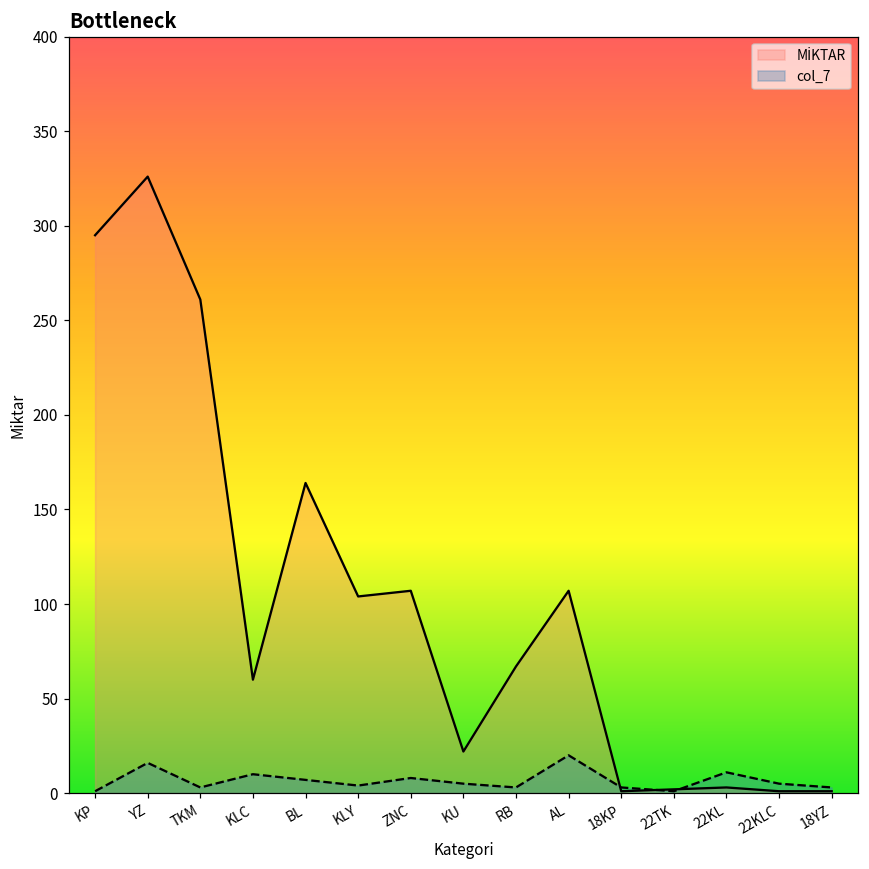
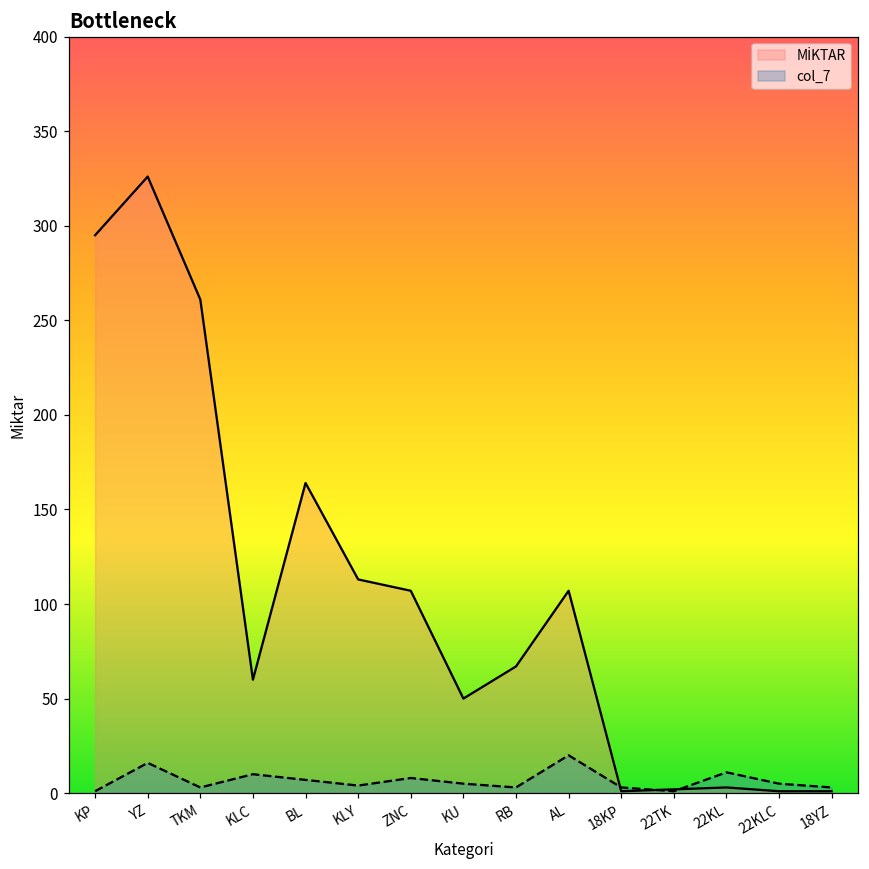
  {
    "MİKTAR": {
      "KP": 295,
      "YZ": 326,
      "TKM": 261,
      "KLC": 60,
      "BL": 164,
-     "KLY": 104,
+     "KLY": 113,
      "ZNC": 107,
-     "KU": 22,
+     "KU": 50,
      "RB": 67,
      "AL": 107,
      "18KP": 1,
      "22KL": 3,
      "22KLC": 1,
      "18YZ": 1
    },
    "col_7": {
      "KP": 1,
      "YZ": 16,
      "TKM": 3,
      "KLC": 10,
      "BL": 7,
      "KLY": 4,
      "ZNC": 8,
      "KU": 5,
      "RB": 3,
      "AL": 20,
      "18KP": 3,
      "22KL": 11,
      "22KLC": 5,
      "18YZ": 3
    }
  }
